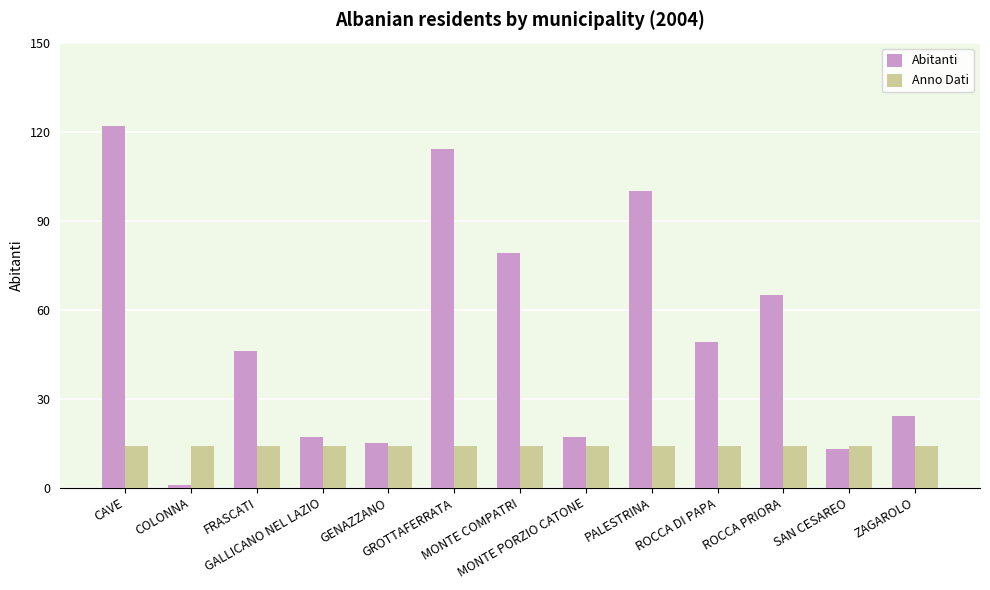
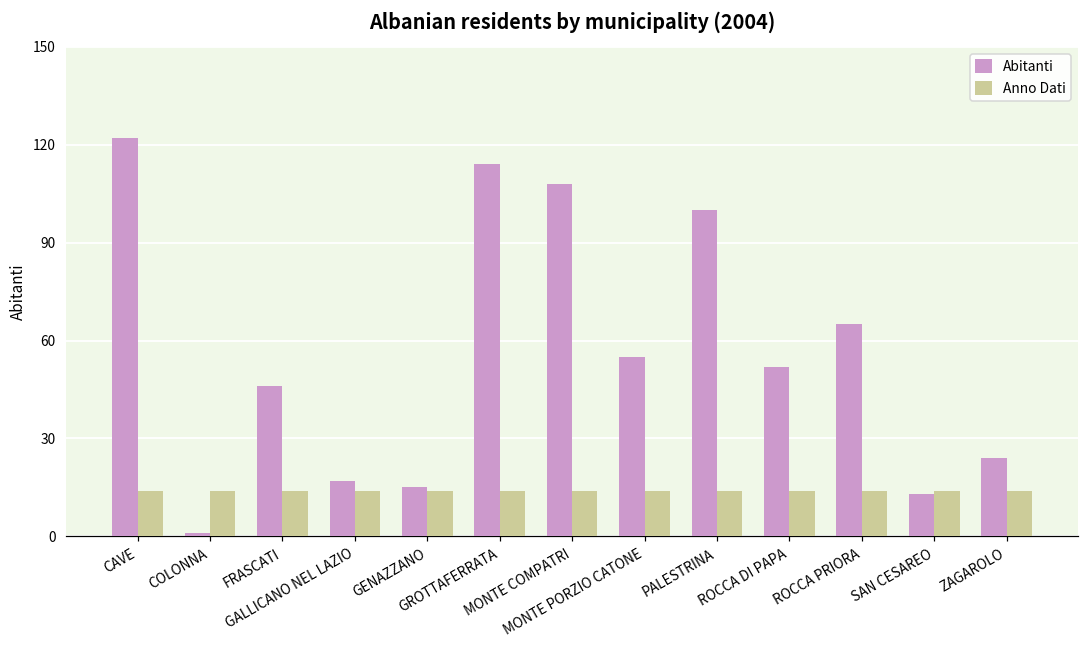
  {
    "Abitanti": {
      "CAVE": 122,
      "COLONNA": 1,
      "FRASCATI": 46,
      "GALLICANO NEL LAZIO": 17,
      "GENAZZANO": 15,
      "GROTTAFERRATA": 114,
-     "MONTE COMPATRI": 79,
-     "MONTE PORZIO CATONE": 17,
+     "MONTE COMPATRI": 108,
+     "MONTE PORZIO CATONE": 55,
      "PALESTRINA": 100,
-     "ROCCA DI PAPA": 49,
+     "ROCCA DI PAPA": 52,
      "ROCCA PRIORA": 65,
      "SAN CESAREO": 13,
      "ZAGAROLO": 24
    },
    "Anno Dati": {
      "CAVE": 14,
      "COLONNA": 14,
      "FRASCATI": 14,
      "GALLICANO NEL LAZIO": 14,
      "GENAZZANO": 14,
      "GROTTAFERRATA": 14,
      "MONTE COMPATRI": 14,
      "MONTE PORZIO CATONE": 14,
      "PALESTRINA": 14,
      "ROCCA DI PAPA": 14,
      "ROCCA PRIORA": 14,
      "SAN CESAREO": 14,
      "ZAGAROLO": 14
    }
  }
